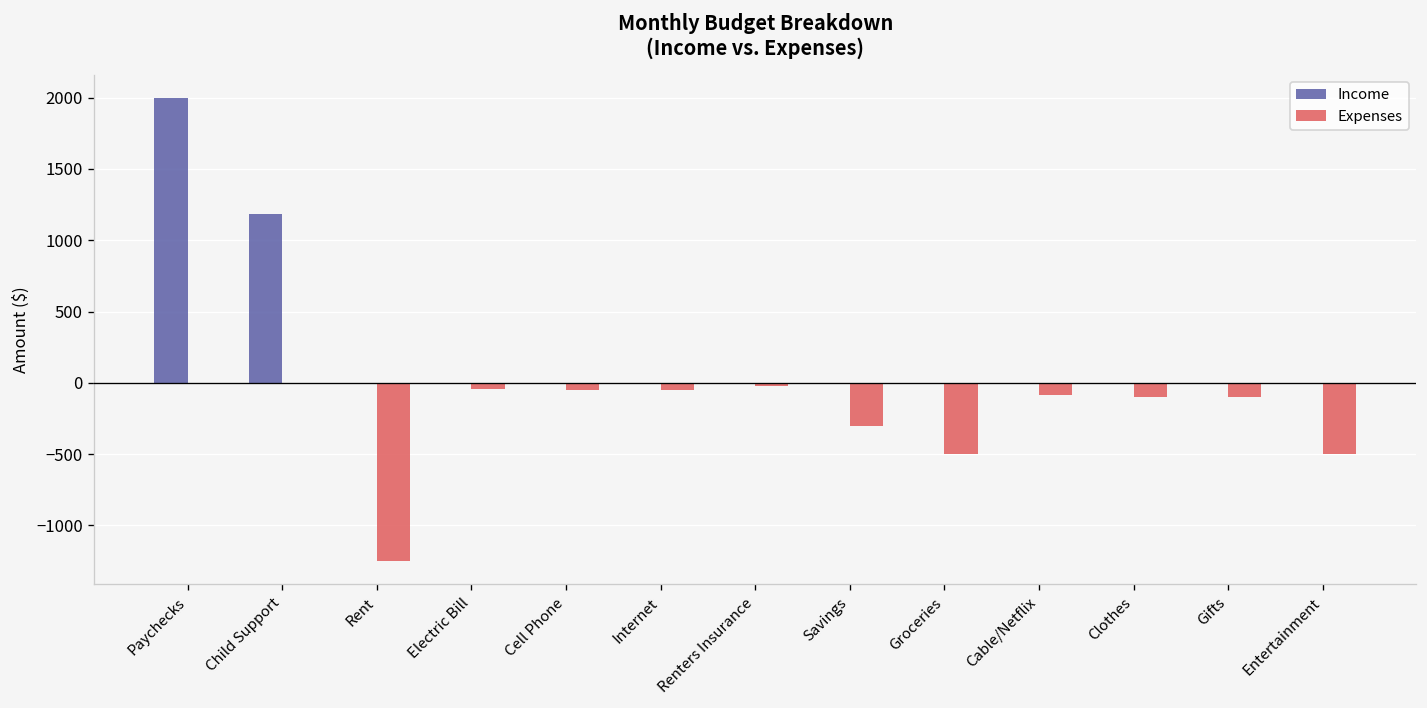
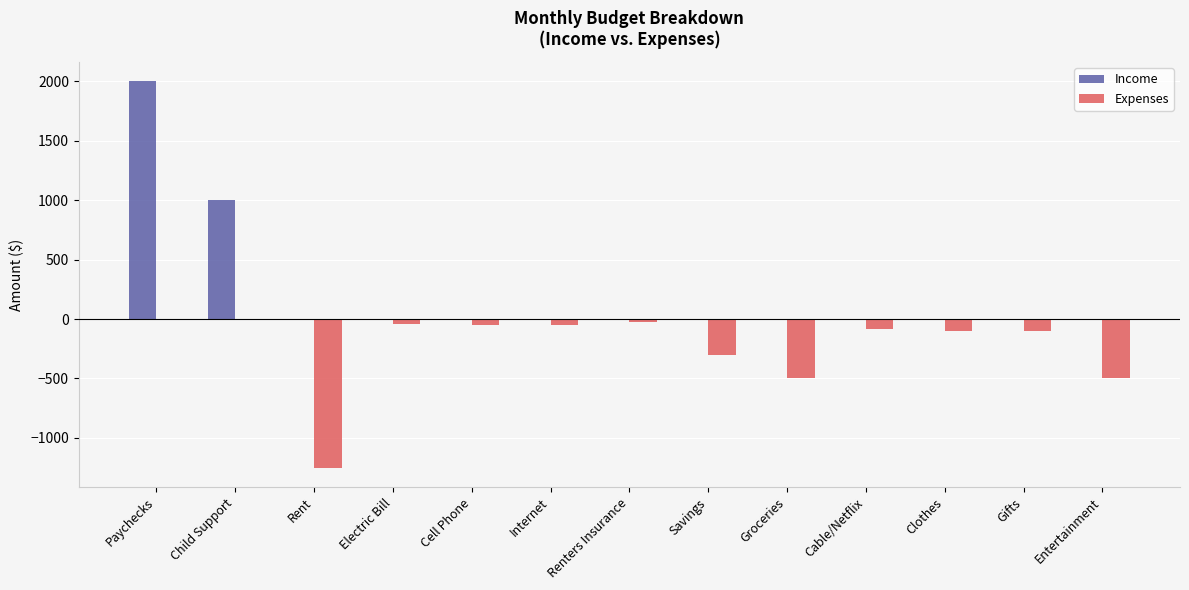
  {
    "Income": {
      "Paychecks": 2000,
-     "Child Support": 1180,
+     "Child Support": 1000,
      "Rent": 0,
      "Electric Bill": 0,
      "Cell Phone": 0,
      "Internet": 0,
      "Renters Insurance": 0,
      "Savings": 0,
      "Groceries": 0,
      "Cable/Netflix": 0,
      "Clothes": 0,
      "Gifts": 0,
      "Entertainment": 0
    },
    "Expenses": {
      "Paychecks": 0,
      "Child Support": 0,
      "Rent": -1250,
      "Electric Bill": -40,
      "Cell Phone": -50,
      "Internet": -50,
      "Renters Insurance": -30,
      "Savings": -300,
      "Groceries": -500,
      "Cable/Netflix": -90,
      "Clothes": -100,
      "Gifts": -100,
      "Entertainment": -500
    }
  }
